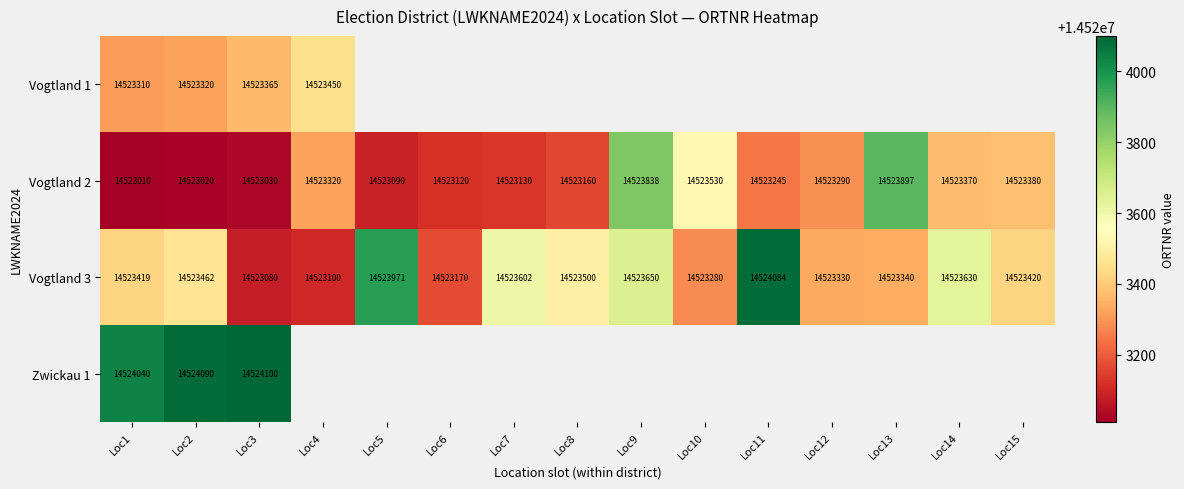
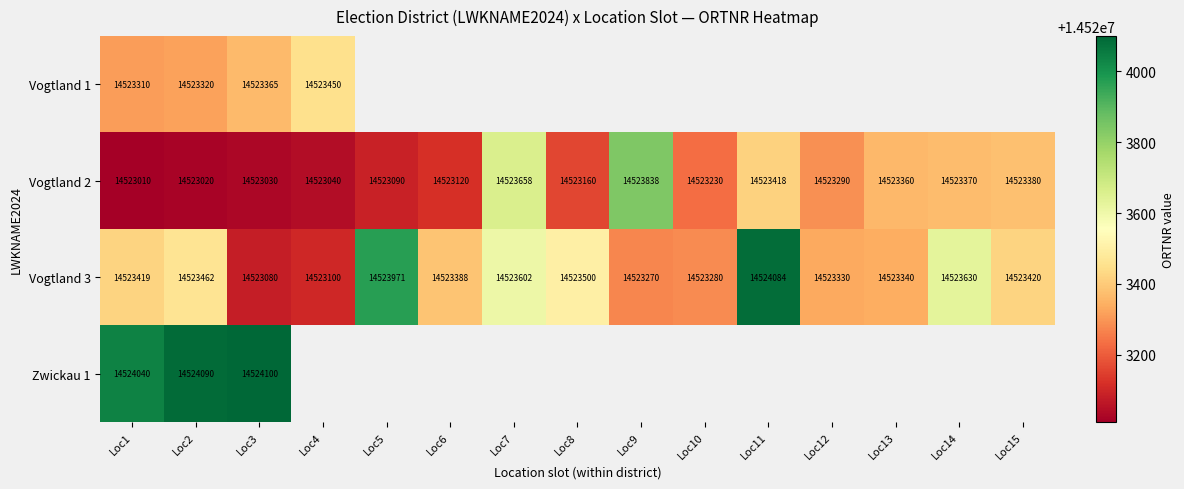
  {
    "Vogtland 1": {
      "Loc1": 14523310,
      "Loc2": 14523320,
      "Loc3": 14523365,
      "Loc4": 14523450
    },
    "Vogtland 2": {
      "Loc1": 14523010,
      "Loc2": 14523020,
      "Loc3": 14523030,
-     "Loc4": 14523320,
+     "Loc4": 14523040,
      "Loc5": 14523090,
      "Loc6": 14523120,
-     "Loc7": 14523130,
+     "Loc7": 14523658,
      "Loc8": 14523160,
      "Loc9": 14523838,
-     "Loc10": 14523530,
-     "Loc11": 14523245,
+     "Loc10": 14523230,
+     "Loc11": 14523418,
      "Loc12": 14523290,
-     "Loc13": 14523897,
+     "Loc13": 14523360,
      "Loc14": 14523370,
      "Loc15": 14523380
    },
    "Vogtland 3": {
      "Loc1": 14523419,
      "Loc2": 14523462,
      "Loc3": 14523080,
      "Loc4": 14523100,
      "Loc5": 14523971,
-     "Loc6": 14523170,
+     "Loc6": 14523388,
      "Loc7": 14523602,
      "Loc8": 14523500,
-     "Loc9": 14523650,
+     "Loc9": 14523270,
      "Loc10": 14523280,
      "Loc11": 14524084,
      "Loc12": 14523330,
      "Loc13": 14523340,
      "Loc14": 14523630,
      "Loc15": 14523420
    },
    "Zwickau 1": {
      "Loc1": 14524040,
      "Loc2": 14524090,
      "Loc3": 14524100
    }
  }
